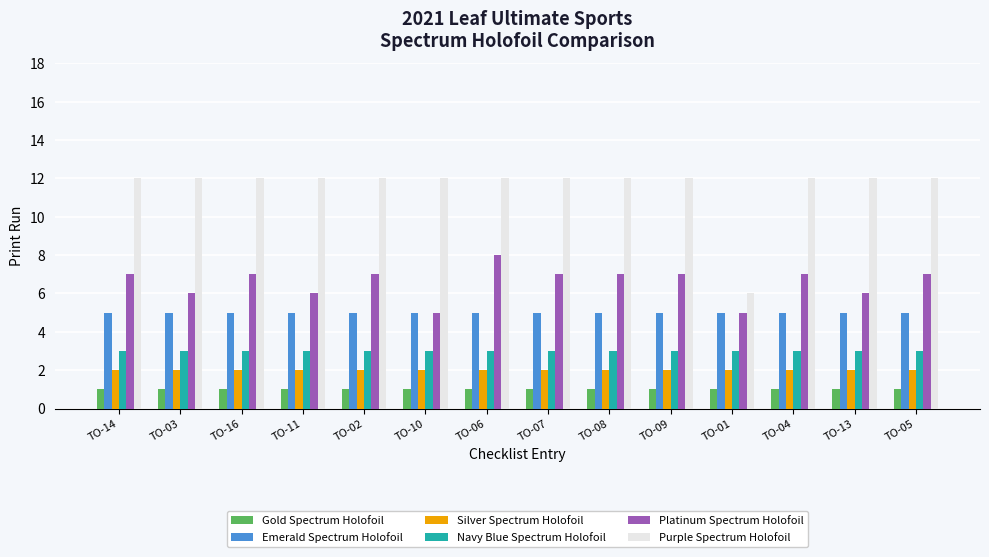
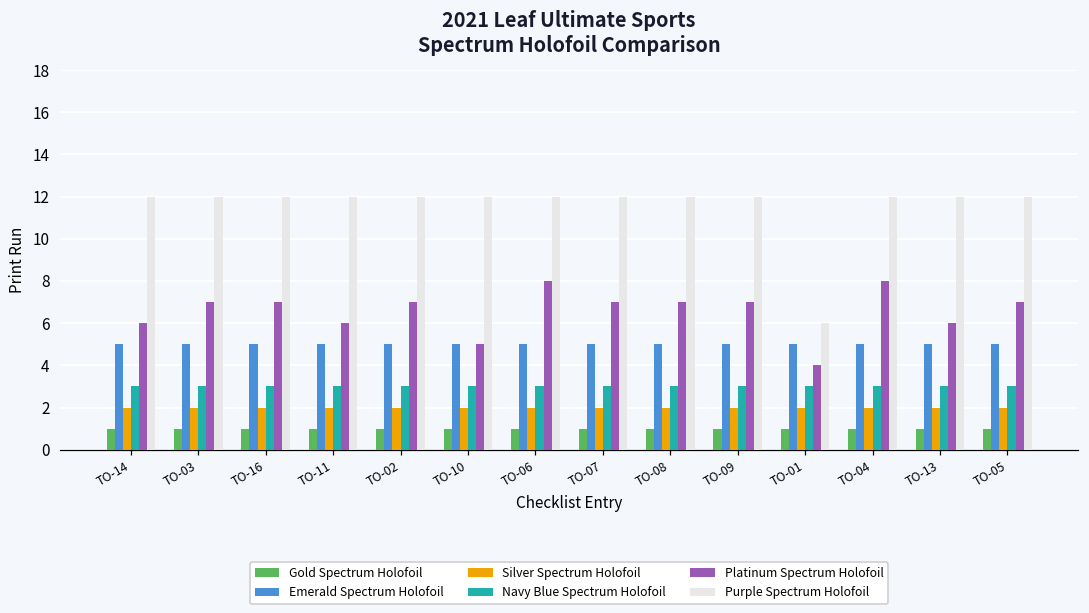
  {
    "Gold Spectrum Holofoil": {
      "TO-14": 1,
      "TO-03": 1,
      "TO-16": 1,
      "TO-11": 1,
      "TO-02": 1,
      "TO-10": 1,
      "TO-06": 1,
      "TO-07": 1,
      "TO-08": 1,
      "TO-09": 1,
      "TO-01": 1,
      "TO-04": 1,
      "TO-13": 1,
      "TO-05": 1
    },
    "Emerald Spectrum Holofoil": {
      "TO-14": 5,
      "TO-03": 5,
      "TO-16": 5,
      "TO-11": 5,
      "TO-02": 5,
      "TO-10": 5,
      "TO-06": 5,
      "TO-07": 5,
      "TO-08": 5,
      "TO-09": 5,
      "TO-01": 5,
      "TO-04": 5,
      "TO-13": 5,
      "TO-05": 5
    },
    "Silver Spectrum Holofoil": {
      "TO-14": 2,
      "TO-03": 2,
      "TO-16": 2,
      "TO-11": 2,
      "TO-02": 2,
      "TO-10": 2,
      "TO-06": 2,
      "TO-07": 2,
      "TO-08": 2,
      "TO-09": 2,
      "TO-01": 2,
      "TO-04": 2,
      "TO-13": 2,
      "TO-05": 2
    },
    "Navy Blue Spectrum Holofoil": {
      "TO-14": 3,
      "TO-03": 3,
      "TO-16": 3,
      "TO-11": 3,
      "TO-02": 3,
      "TO-10": 3,
      "TO-06": 3,
      "TO-07": 3,
      "TO-08": 3,
      "TO-09": 3,
      "TO-01": 3,
      "TO-04": 3,
      "TO-13": 3,
      "TO-05": 3
    },
    "Platinum Spectrum Holofoil": {
-     "TO-14": 7,
-     "TO-03": 6,
+     "TO-14": 6,
+     "TO-03": 7,
      "TO-16": 7,
      "TO-11": 6,
      "TO-02": 7,
      "TO-10": 5,
      "TO-06": 8,
      "TO-07": 7,
      "TO-08": 7,
      "TO-09": 7,
-     "TO-01": 5,
-     "TO-04": 7,
+     "TO-01": 4,
+     "TO-04": 8,
      "TO-13": 6,
      "TO-05": 7
    },
    "Purple Spectrum Holofoil": {
      "TO-14": 12,
      "TO-03": 12,
      "TO-16": 12,
      "TO-11": 12,
      "TO-02": 12,
      "TO-10": 12,
      "TO-06": 12,
      "TO-07": 12,
      "TO-08": 12,
      "TO-09": 12,
      "TO-01": 6,
      "TO-04": 12,
      "TO-13": 12,
      "TO-05": 12
    }
  }
